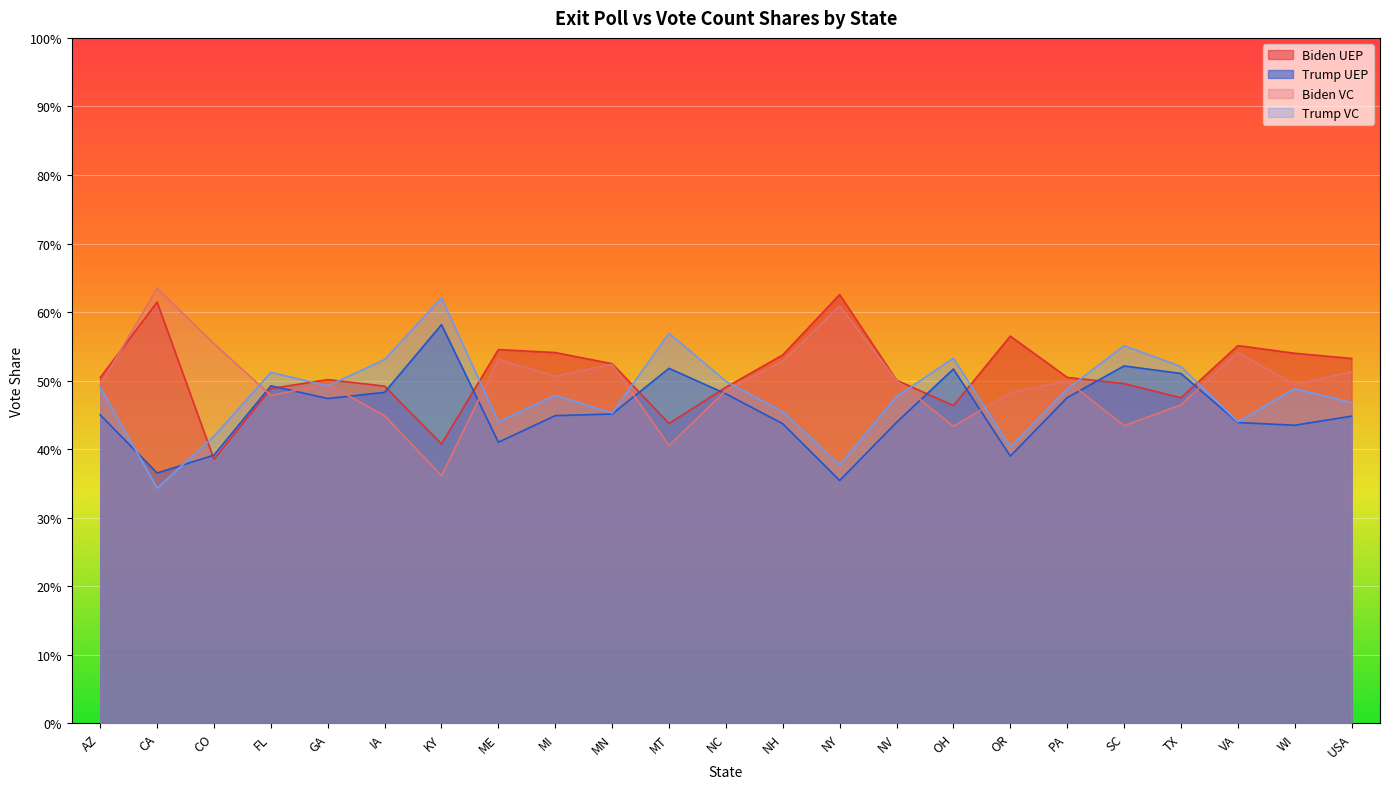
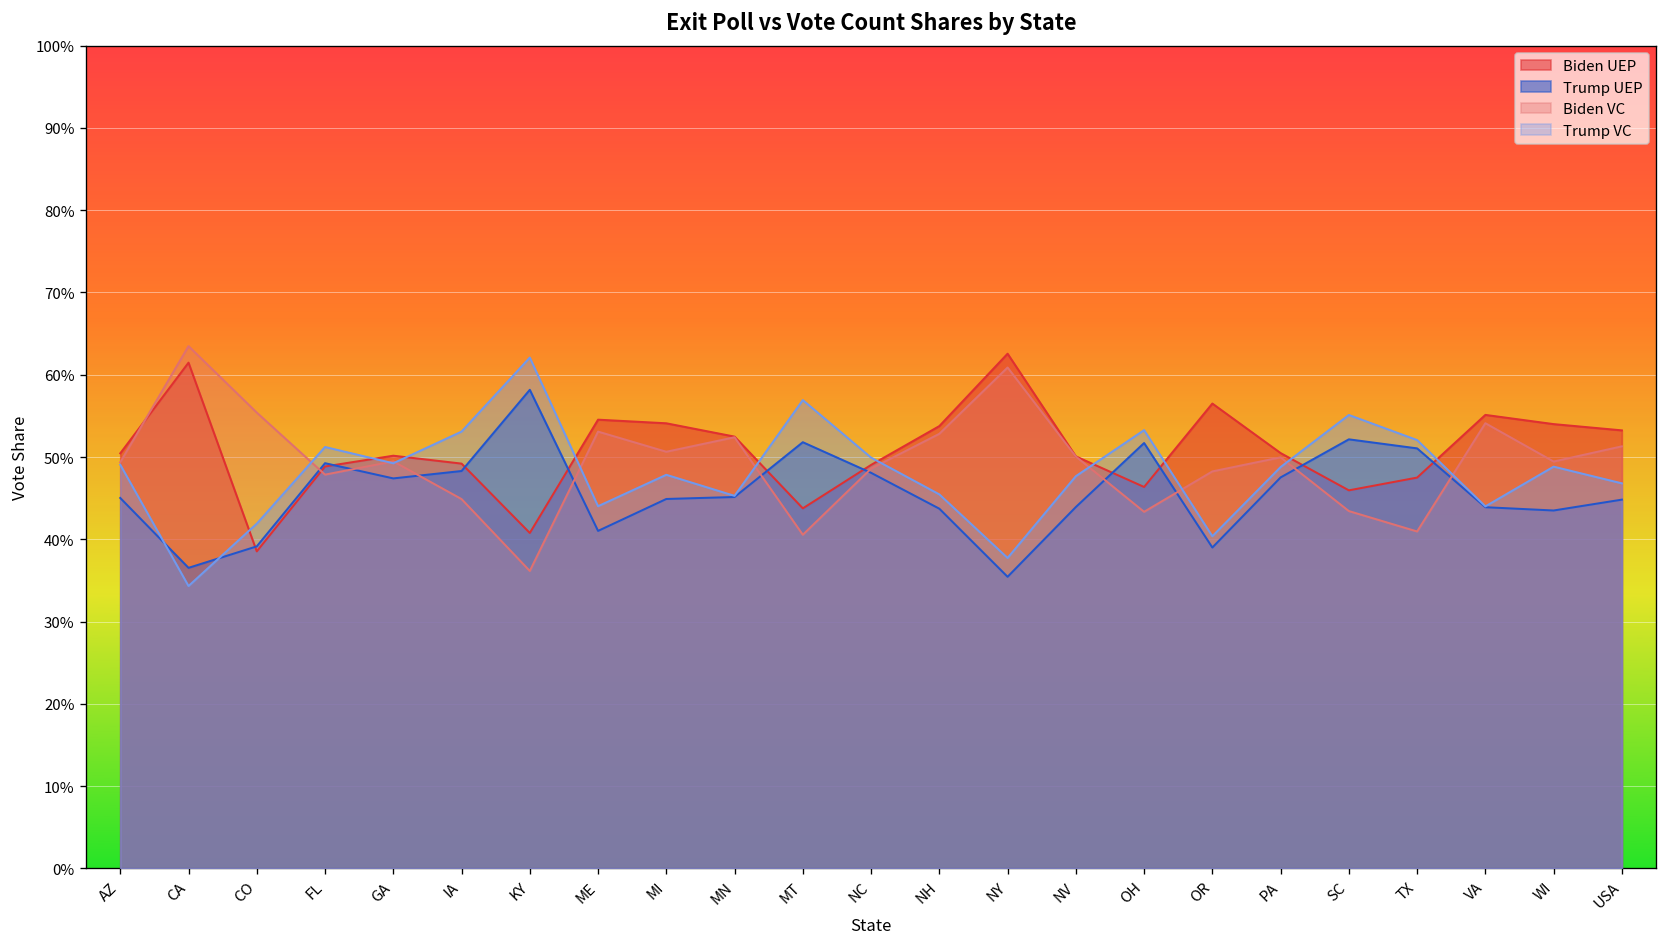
  {
    "Biden UEP": {
      "AZ": "50%",
      "CA": "61%",
      "CO": "39%",
      "FL": "49%",
      "GA": "50%",
      "IA": "49%",
      "KY": "41%",
      "ME": "55%",
      "MI": "54%",
      "MT": "44%",
      "NC": "49%",
      "NH": "54%",
      "NY": "63%",
      "OH": "46%",
      "OR": "56%",
      "PA": "50%",
-     "SC": "50%",
+     "SC": "46%",
      "TX": "48%",
      "VA": "55%",
      "WI": "54%",
      "USA": "53%"
    },
    "Biden VC": {
      "CA": "63%",
      "CO": "55%",
      "FL": "48%",
      "IA": "45%",
      "KY": "36%",
      "ME": "53%",
      "MI": "51%",
      "MT": "41%",
      "NC": "49%",
      "NH": "53%",
      "NY": "61%",
      "OH": "43%",
      "OR": "48%",
      "PA": "50%",
      "SC": "43%",
-     "TX": "46%",
+     "TX": "41%",
      "VA": "54%",
      "WI": "49%",
      "USA": "51%"
    }
  }
